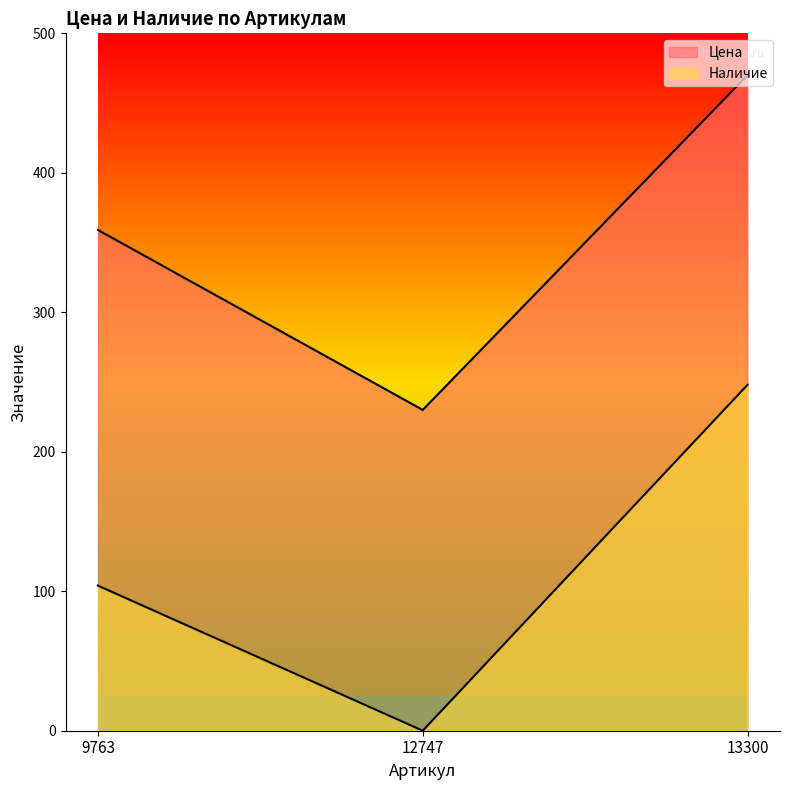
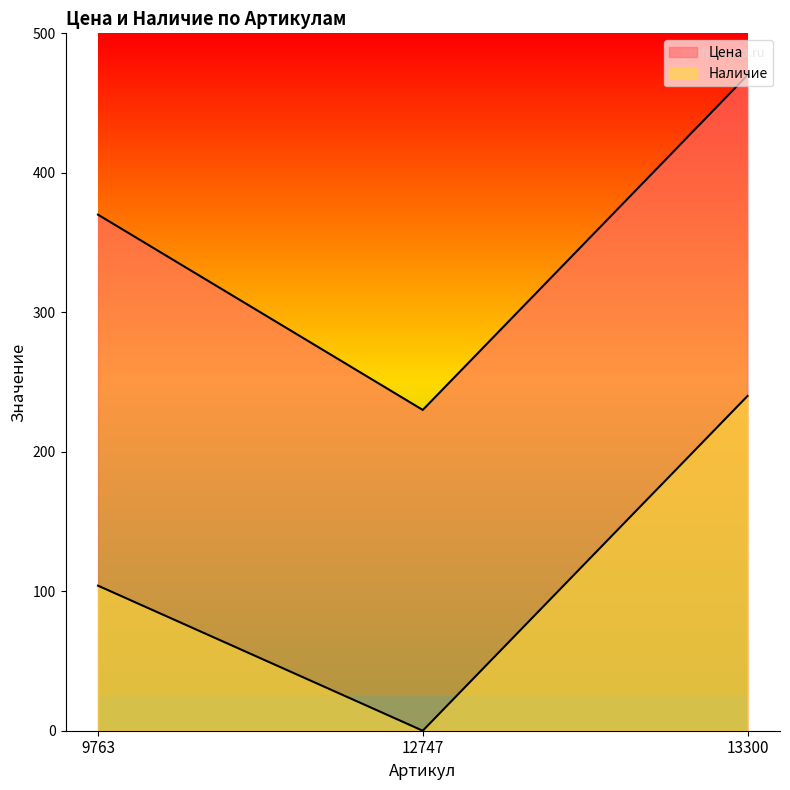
  {
    "Цена": {
-     "9763": 359,
+     "9763": 370,
      "12747": 230
    },
    "Наличие": {
      "9763": 104,
      "12747": 0,
-     "13300": 248
+     "13300": 240
    }
  }
